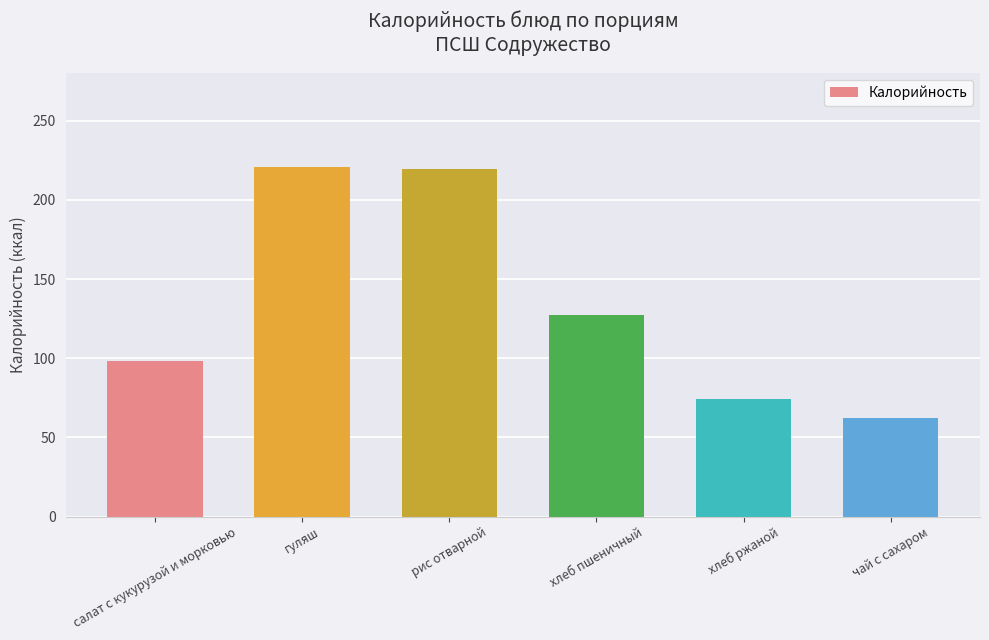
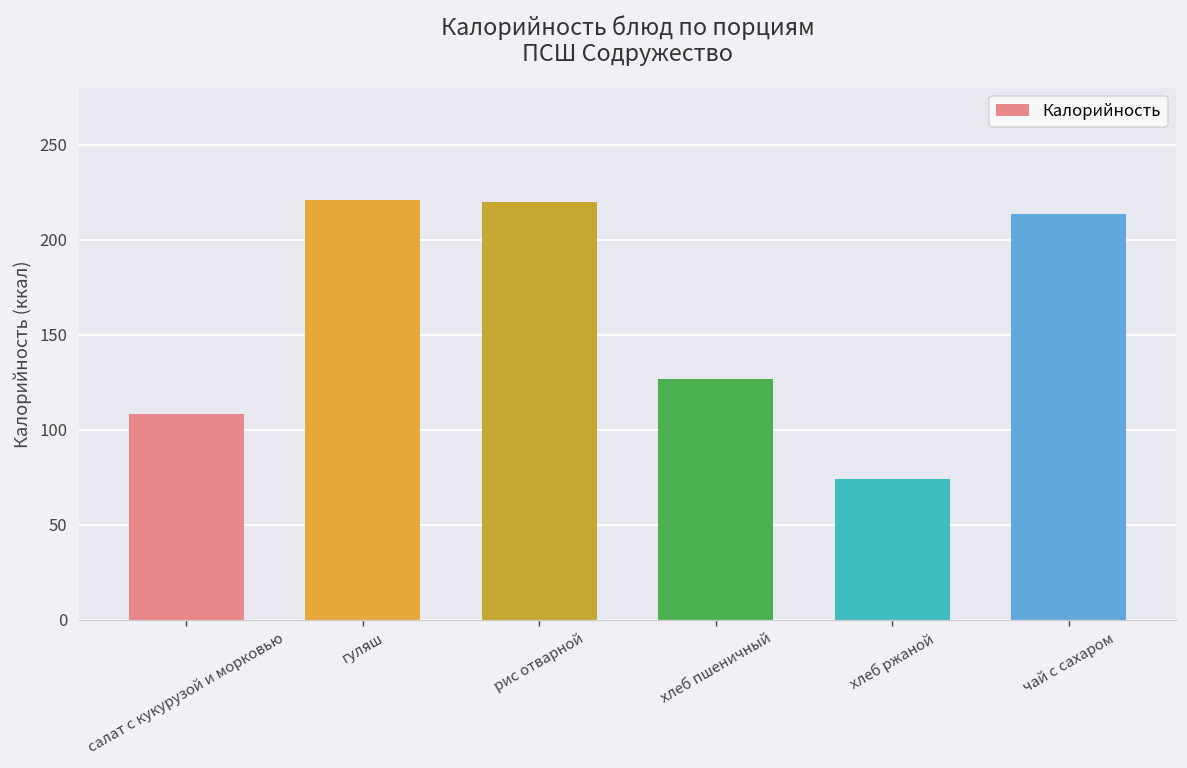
  {
-   "салат с кукурузой и морковью": 99,
+   "салат с кукурузой и морковью": 108,
    "гуляш": 221,
    "рис отварной": 220,
    "хлеб пшеничный": 127,
    "хлеб ржаной": 74,
-   "чай с сахаром": 62
+   "чай с сахаром": 214
  }
